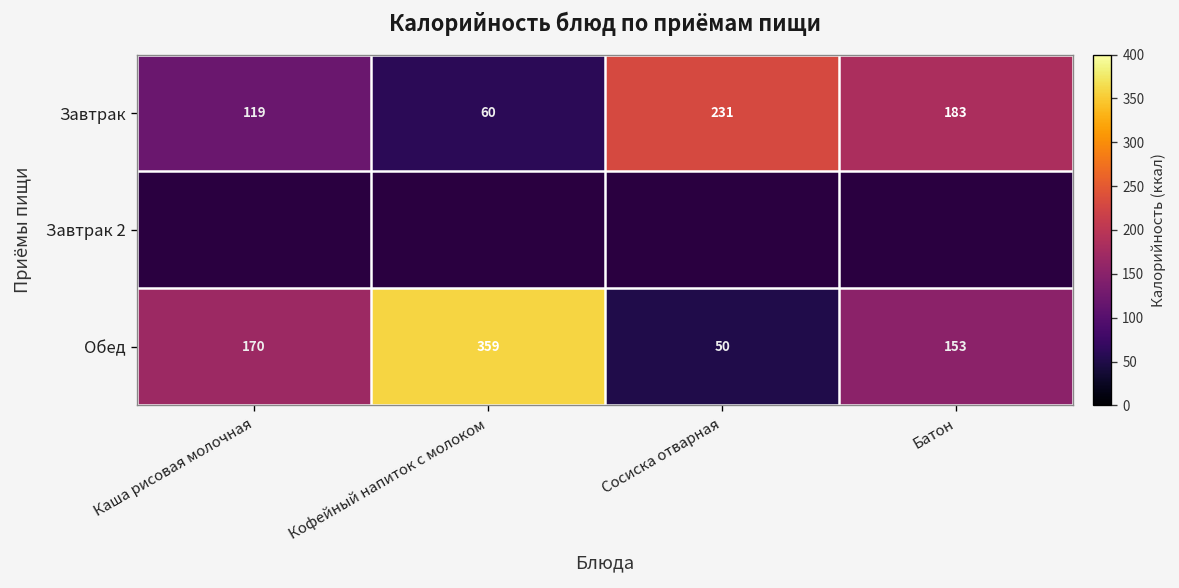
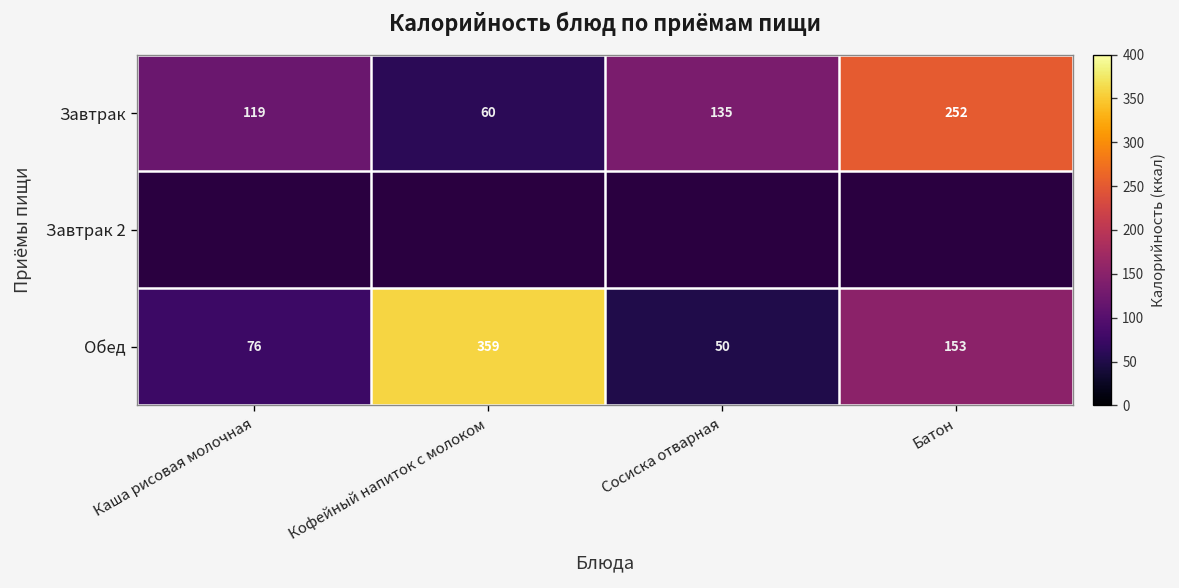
  {
    "Завтрак": {
      "Каша рисовая молочная": 119,
      "Кофейный напиток с молоком": 60,
-     "Сосиска отварная": 231,
-     "Батон": 183
+     "Сосиска отварная": 135,
+     "Батон": 252
    },
    "Обед": {
-     "Каша рисовая молочная": 170,
+     "Каша рисовая молочная": 76,
      "Кофейный напиток с молоком": 359,
      "Сосиска отварная": 50,
      "Батон": 153
    }
  }
